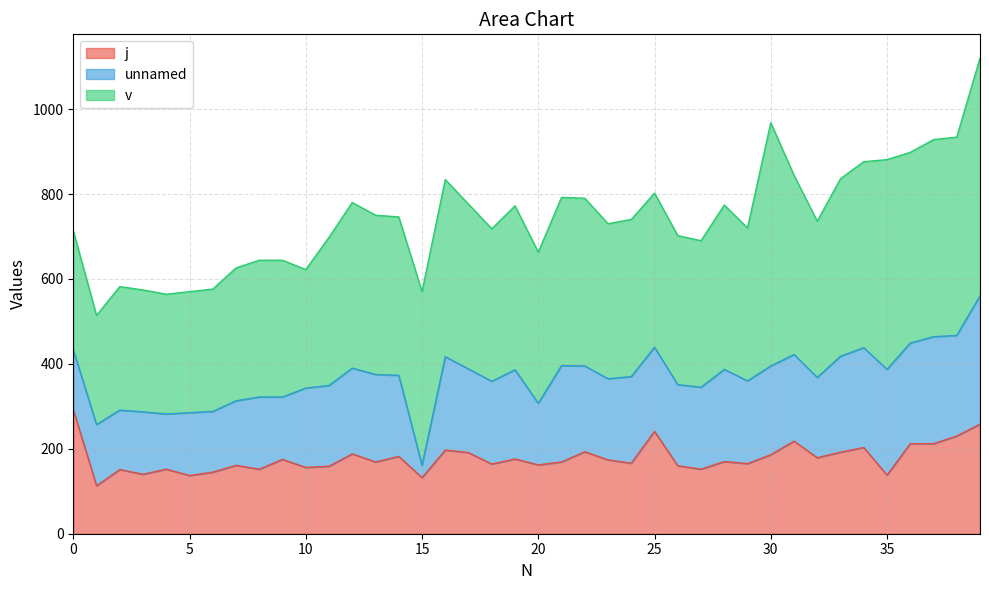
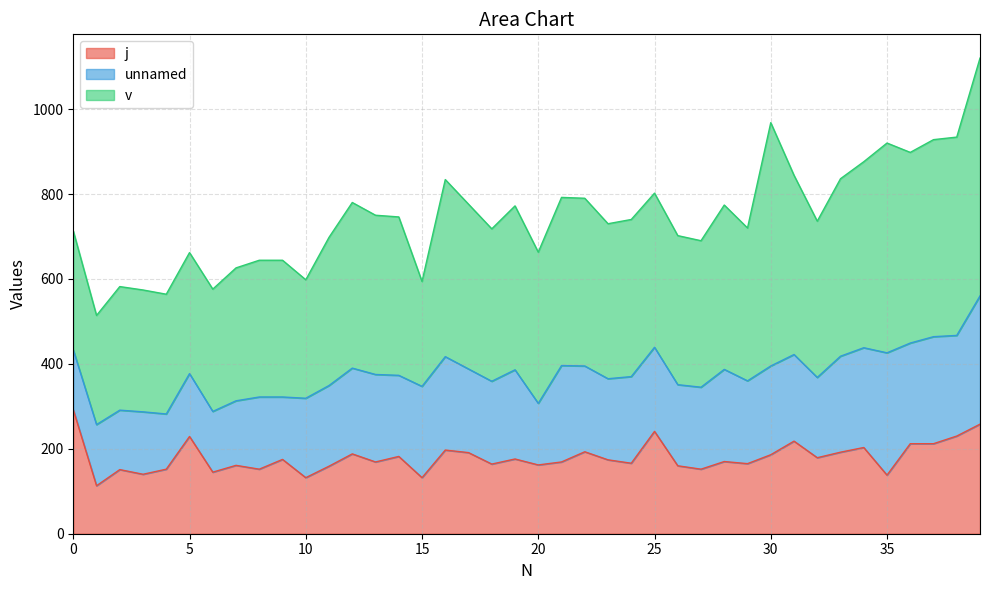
  {
    "j": {
      "0": 290,
-     "5": 140,
-     "10": 160,
+     "5": 230,
+     "10": 130,
      "15": 130,
      "20": 160,
      "25": 240,
      "30": 190,
      "35": 140
    },
    "unnamed": {
      "0": 140,
      "5": 150,
      "10": 190,
-     "15": 30,
+     "15": 220,
      "20": 150,
      "25": 200,
      "30": 210,
-     "35": 250
+     "35": 290
    },
    "v": {
      "0": 280,
      "5": 290,
      "10": 280,
-     "15": 410,
+     "15": 250,
      "20": 360,
      "25": 360,
      "30": 570,
      "35": 490
    }
  }
